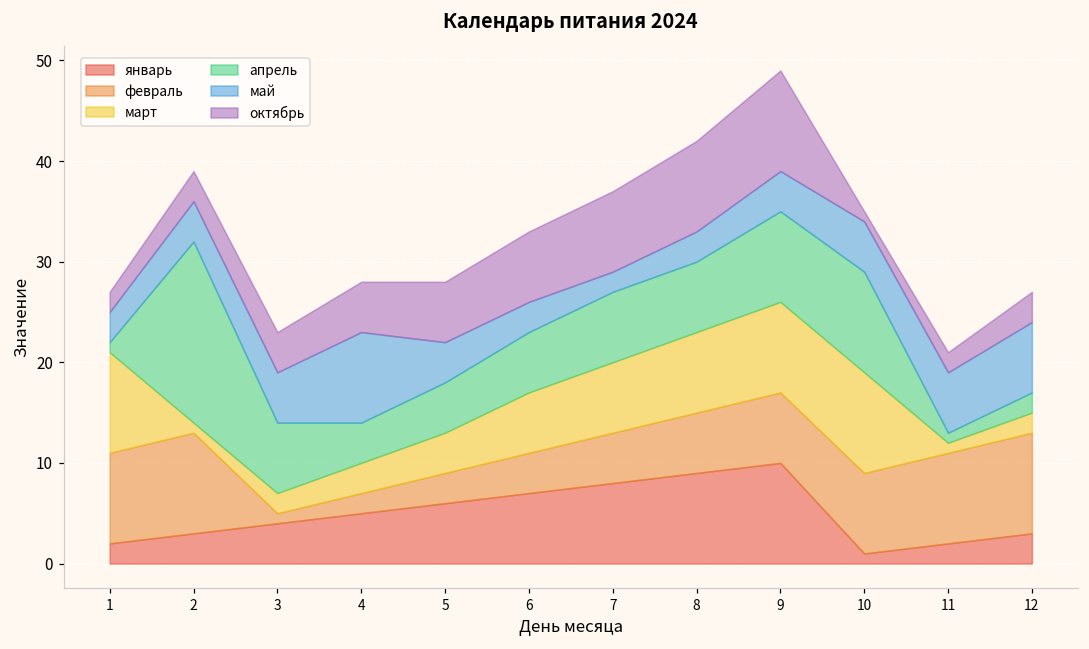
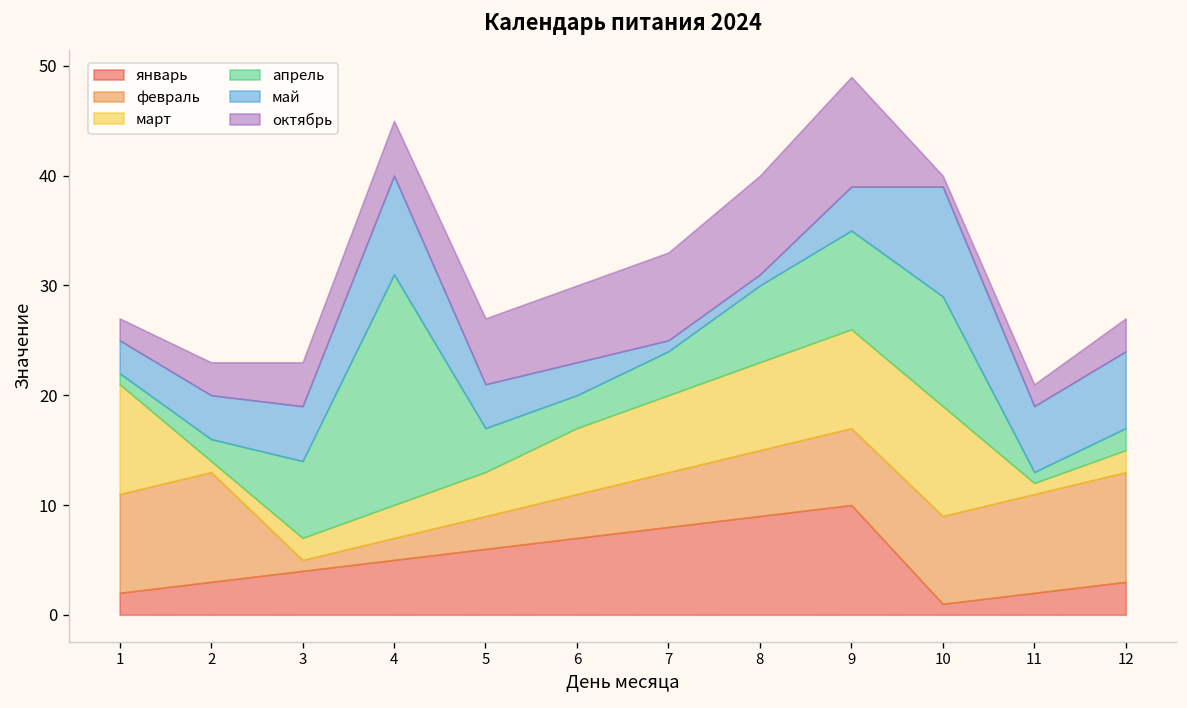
  {
    "апрель": {
      "1": 1,
-     "2": 18,
+     "2": 2,
      "3": 7,
-     "4": 4,
-     "5": 5,
-     "6": 6,
-     "7": 7,
+     "4": 21,
+     "5": 4,
+     "6": 3,
+     "7": 4,
      "8": 7,
      "9": 9,
      "10": 10,
      "11": 1,
      "12": 2
    },
    "май": {
      "1": 3,
      "2": 4,
      "3": 5,
      "4": 9,
      "5": 4,
      "6": 3,
-     "7": 2,
-     "8": 3,
+     "7": 1,
+     "8": 1,
      "9": 4,
-     "10": 5,
+     "10": 10,
      "11": 6,
      "12": 7
    },
    "октябрь": {
      "1": 2,
      "2": 3,
      "3": 4,
      "4": 5,
      "5": 6,
      "6": 7,
      "7": 8,
      "8": 9,
      "9": 10,
      "10": 1,
      "11": 2,
      "12": 3
    }
  }
